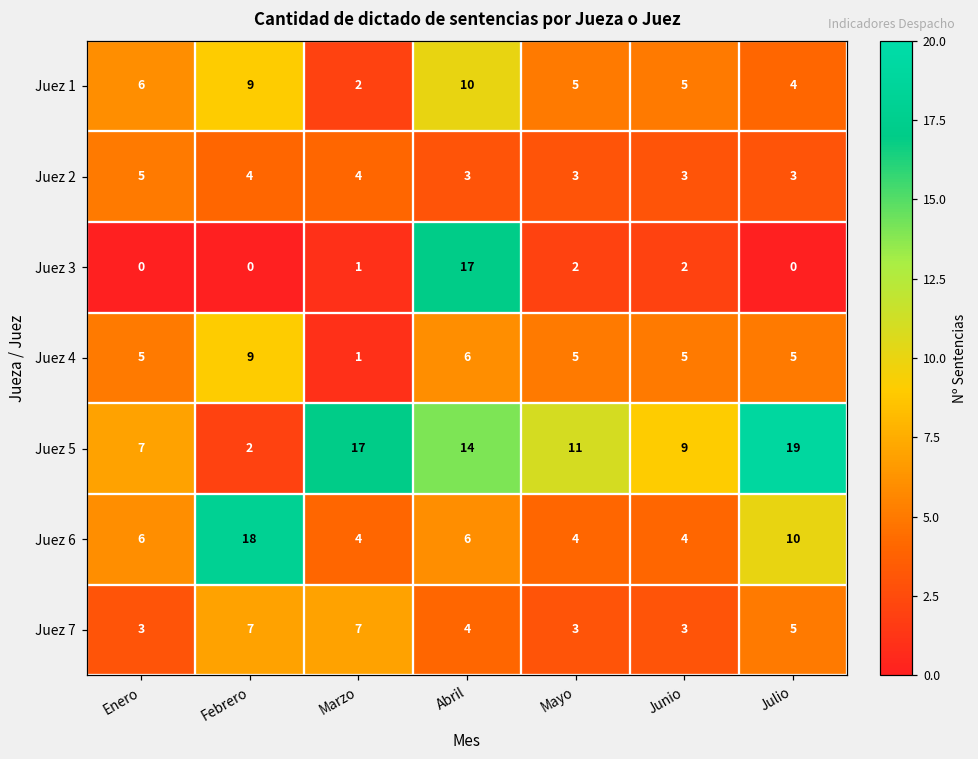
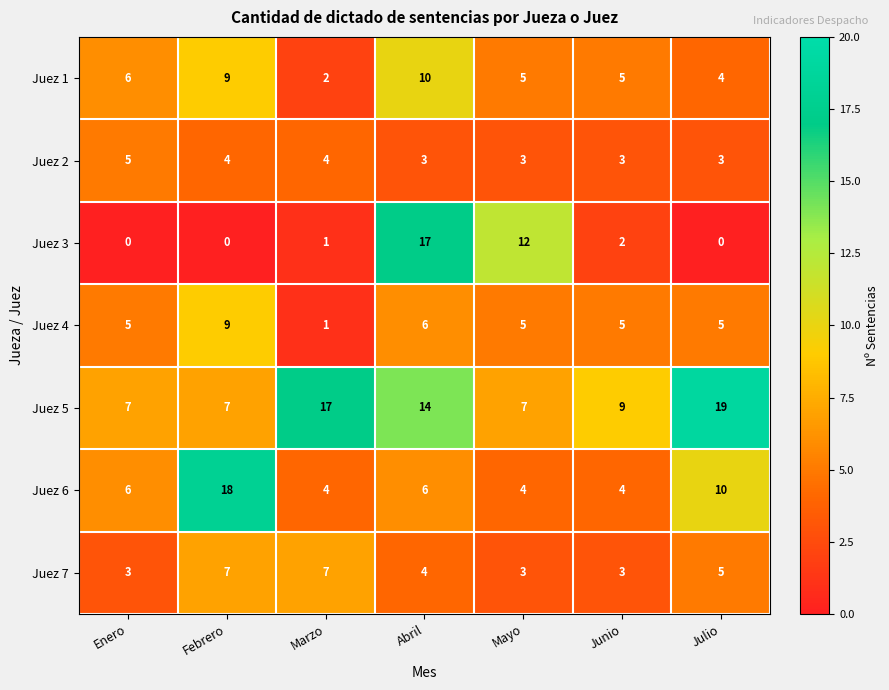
  {
    "Juez 1": {
      "Enero": 6,
      "Febrero": 9,
      "Marzo": 2,
      "Abril": 10,
      "Mayo": 5,
      "Junio": 5,
      "Julio": 4
    },
    "Juez 2": {
      "Enero": 5,
      "Febrero": 4,
      "Marzo": 4,
      "Abril": 3,
      "Mayo": 3,
      "Junio": 3,
      "Julio": 3
    },
    "Juez 3": {
      "Enero": 0,
      "Febrero": 0,
      "Marzo": 1,
      "Abril": 17,
-     "Mayo": 2,
+     "Mayo": 12,
      "Junio": 2,
      "Julio": 0
    },
    "Juez 4": {
      "Enero": 5,
      "Febrero": 9,
      "Marzo": 1,
      "Abril": 6,
      "Mayo": 5,
      "Junio": 5,
      "Julio": 5
    },
    "Juez 5": {
      "Enero": 7,
-     "Febrero": 2,
+     "Febrero": 7,
      "Marzo": 17,
      "Abril": 14,
-     "Mayo": 11,
+     "Mayo": 7,
      "Junio": 9,
      "Julio": 19
    },
    "Juez 6": {
      "Enero": 6,
      "Febrero": 18,
      "Marzo": 4,
      "Abril": 6,
      "Mayo": 4,
      "Junio": 4,
      "Julio": 10
    },
    "Juez 7": {
      "Enero": 3,
      "Febrero": 7,
      "Marzo": 7,
      "Abril": 4,
      "Mayo": 3,
      "Junio": 3,
      "Julio": 5
    }
  }
